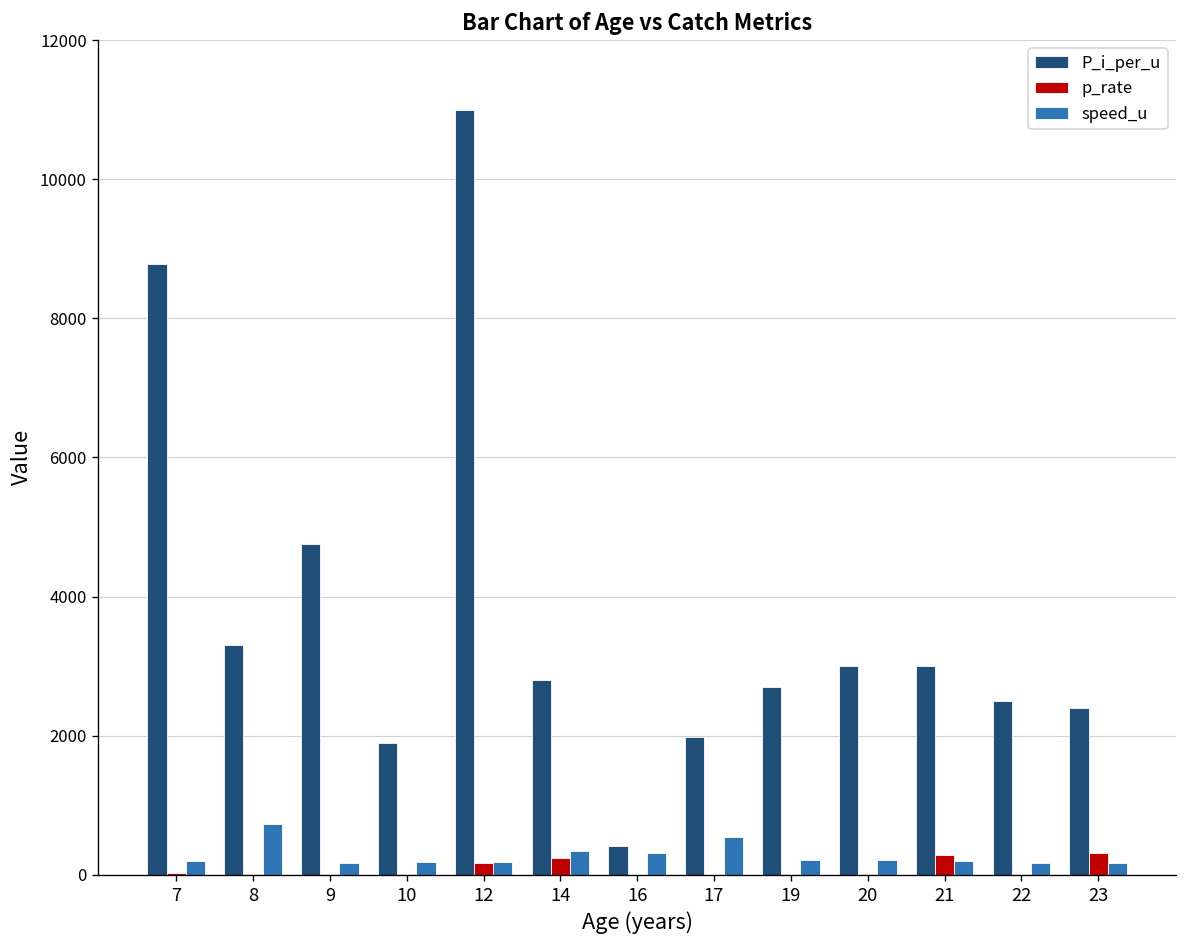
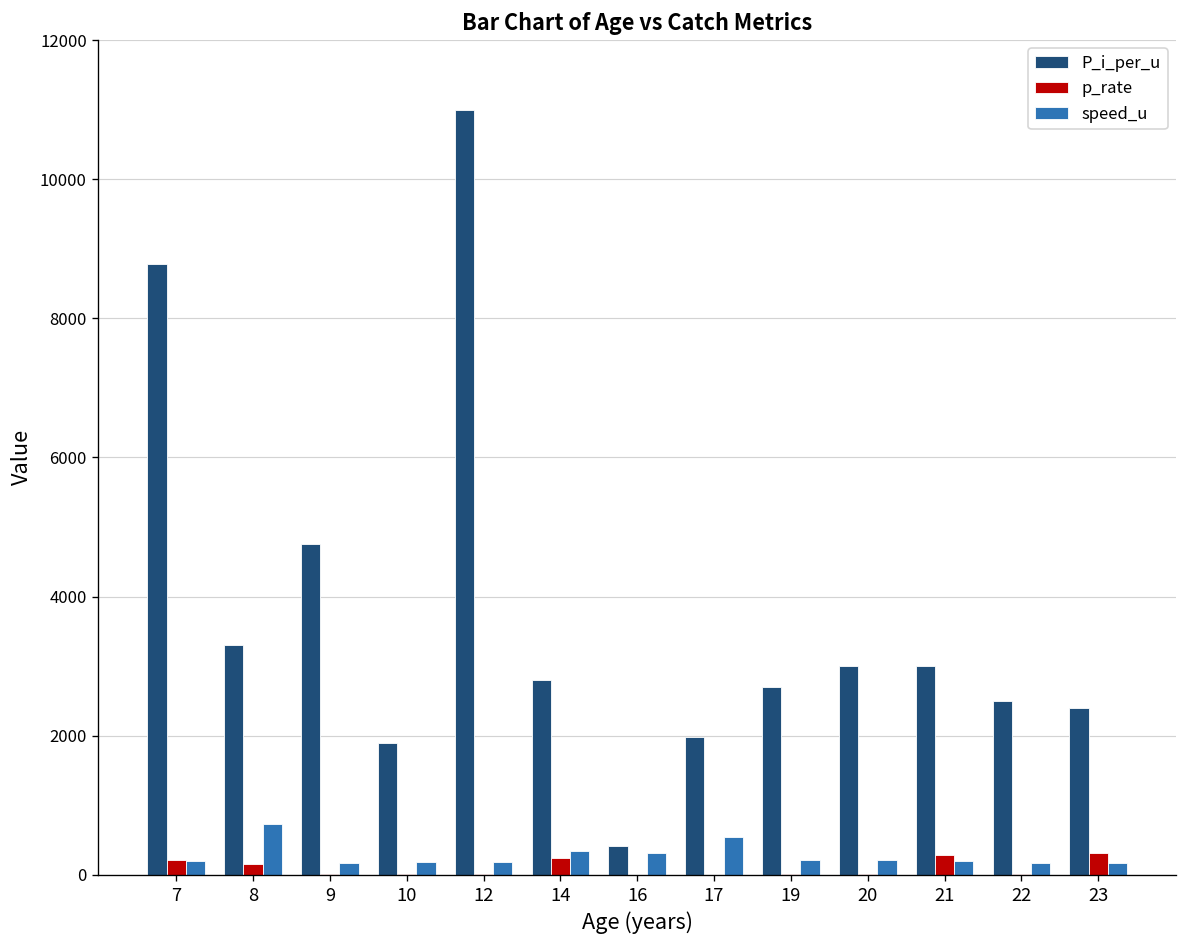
  {
    "P_i_per_u": {
      "7": 8800,
      "8": 3300,
      "9": 4700,
      "10": 1900,
      "12": 11000,
      "14": 2800,
      "16": 400,
      "17": 2000,
      "19": 2700,
      "20": 3000,
      "21": 3000,
      "22": 2500,
      "23": 2400
    },
    "p_rate": {
-     "7": 0,
-     "8": 0,
-     "12": 200,
+     "7": 200,
+     "8": 200,
+     "12": 0,
      "14": 200,
      "21": 300,
      "23": 300
    },
    "speed_u": {
      "7": 200,
      "8": 700,
      "9": 200,
      "10": 200,
      "12": 200,
      "14": 300,
      "16": 300,
      "17": 500,
      "19": 200,
      "20": 200,
      "21": 200,
      "22": 200,
      "23": 200
    }
  }
